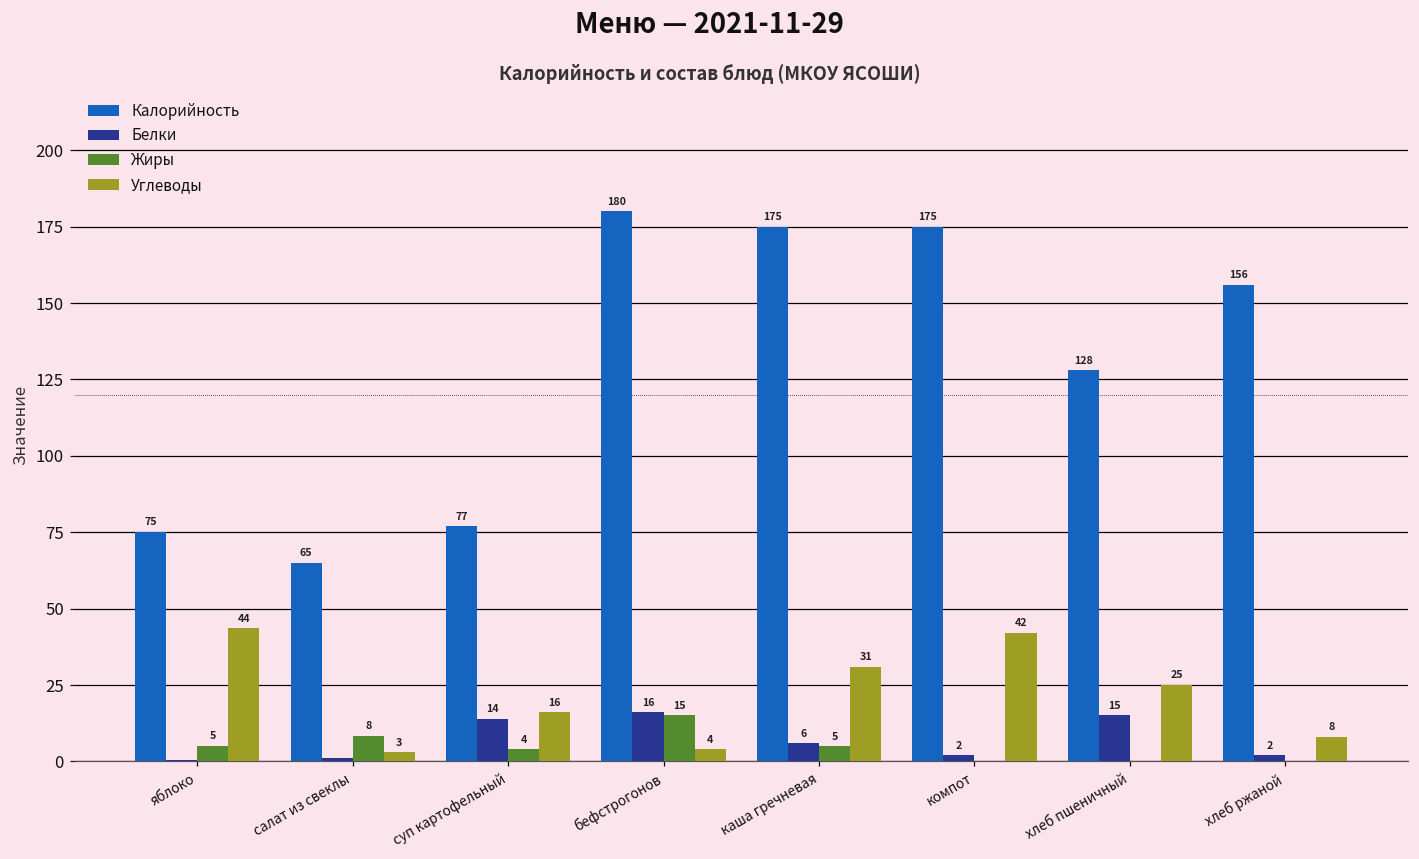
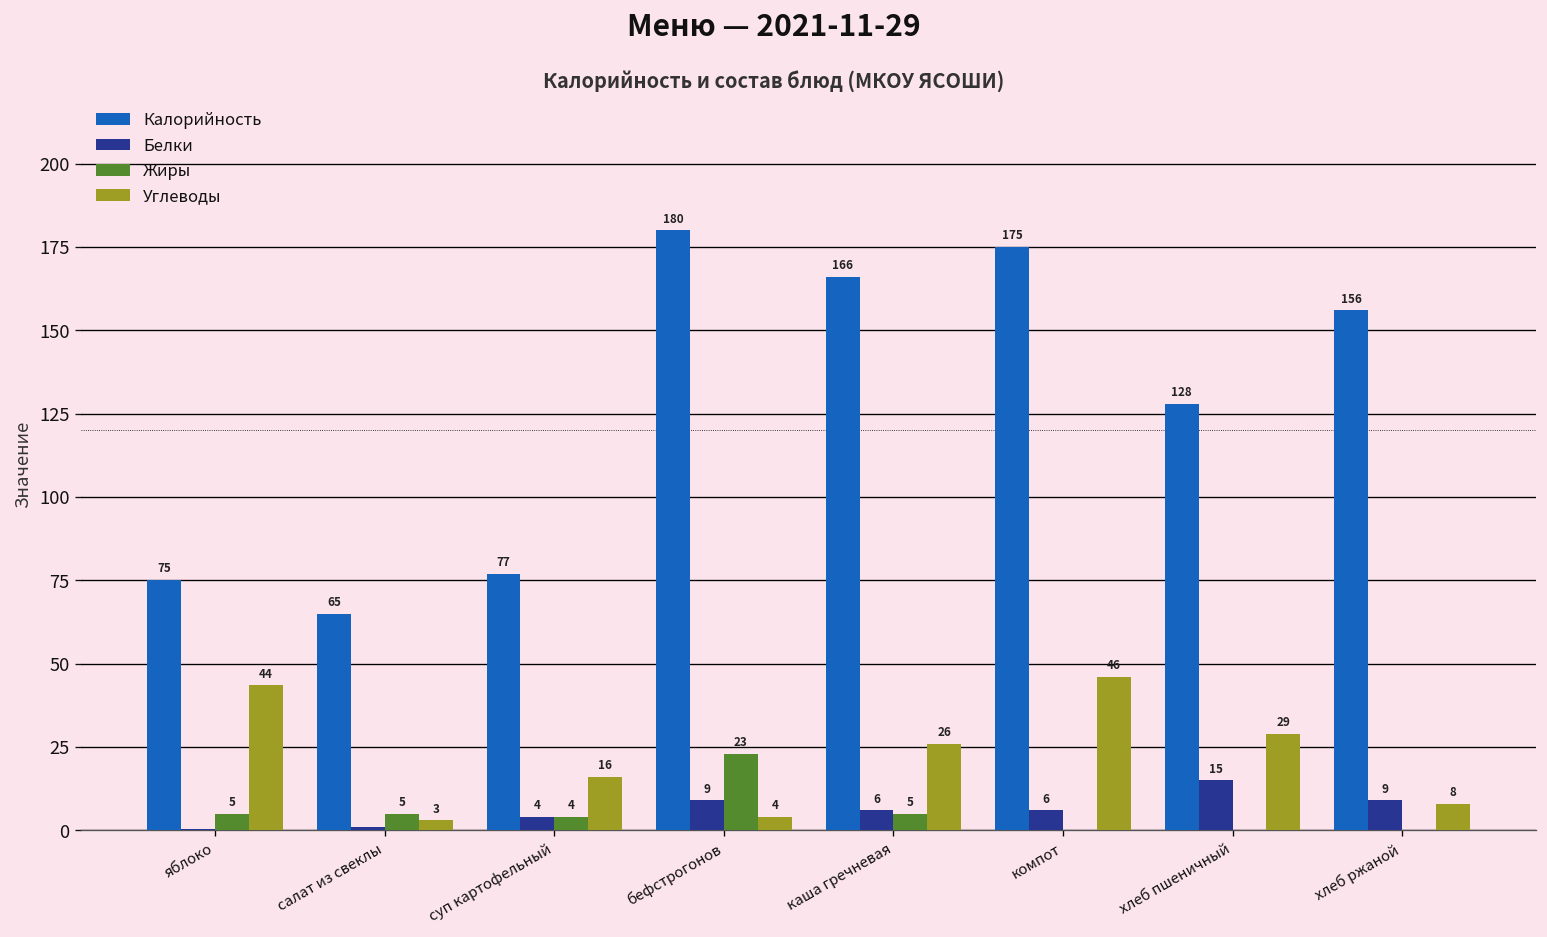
  {
    "Калорийность": {
      "яблоко": 75,
      "салат из свеклы": 65,
      "суп картофельный": 77,
      "бефстрогонов": 180,
-     "каша гречневая": 175,
+     "каша гречневая": 166,
      "компот": 175,
      "хлеб пшеничный": 128,
      "хлеб ржаной": 156
    },
    "Белки": {
-     "суп картофельный": 14,
-     "бефстрогонов": 16,
+     "суп картофельный": 4,
+     "бефстрогонов": 9,
      "каша гречневая": 6,
-     "компот": 2,
+     "компот": 6,
      "хлеб пшеничный": 15,
-     "хлеб ржаной": 2
+     "хлеб ржаной": 9
    },
    "Жиры": {
      "яблоко": 5,
-     "салат из свеклы": 8,
+     "салат из свеклы": 5,
      "суп картофельный": 4,
-     "бефстрогонов": 15,
+     "бефстрогонов": 23,
      "каша гречневая": 5
    },
    "Углеводы": {
      "яблоко": 44,
      "салат из свеклы": 3,
      "суп картофельный": 16,
      "бефстрогонов": 4,
-     "каша гречневая": 31,
-     "компот": 42,
-     "хлеб пшеничный": 25,
+     "каша гречневая": 26,
+     "компот": 46,
+     "хлеб пшеничный": 29,
      "хлеб ржаной": 8
    }
  }
